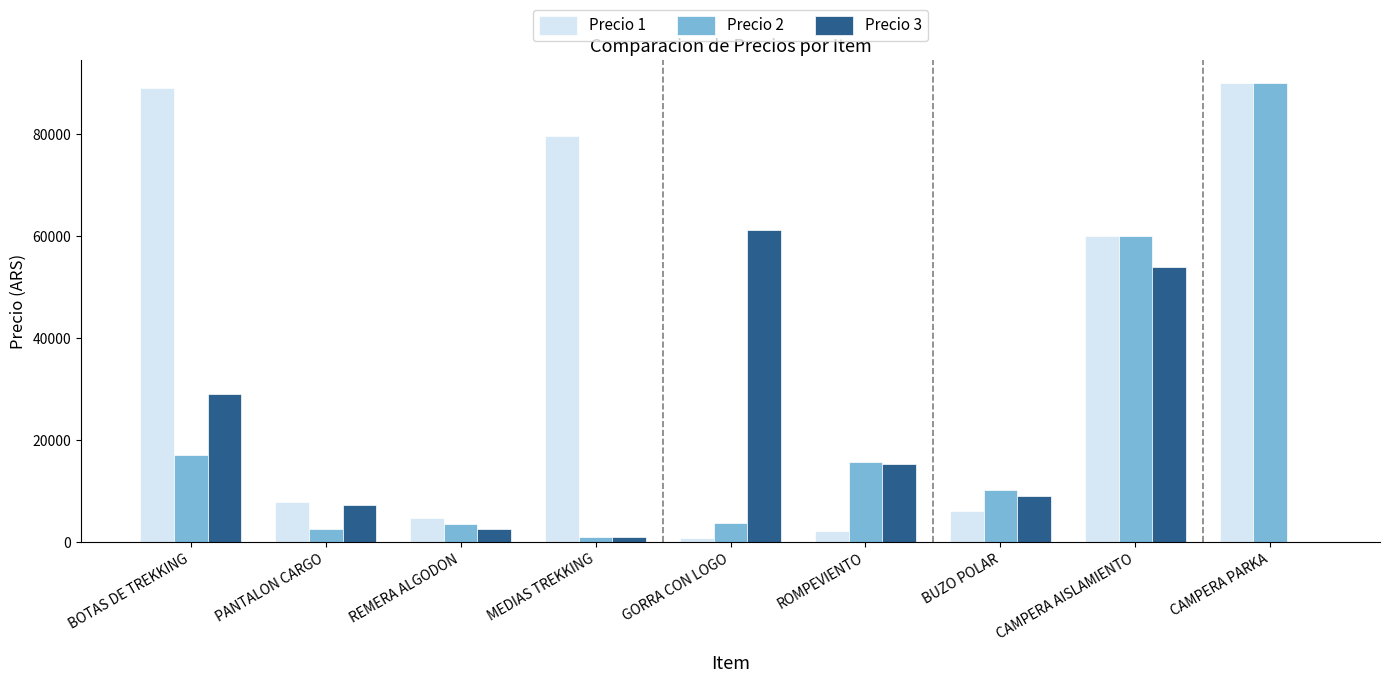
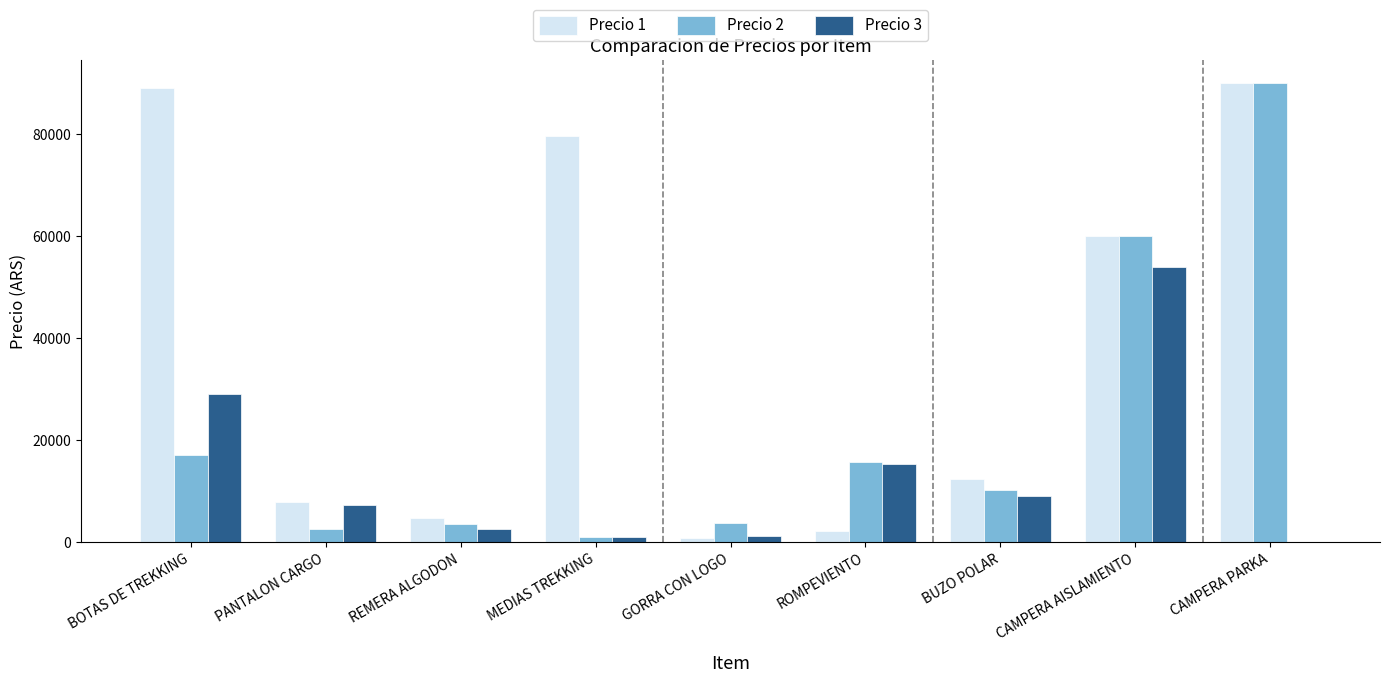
  {
    "Precio 1": {
      "BOTAS DE TREKKING": 89000,
      "PANTALON CARGO": 8000,
      "REMERA ALGODON": 5000,
      "MEDIAS TREKKING": 80000,
      "GORRA CON LOGO": 1000,
      "ROMPEVIENTO": 2000,
-     "BUZO POLAR": 6000,
+     "BUZO POLAR": 12000,
      "CAMPERA AISLAMIENTO": 60000,
      "CAMPERA PARKA": 90000
    },
    "Precio 2": {
      "BOTAS DE TREKKING": 17000,
      "PANTALON CARGO": 2000,
      "REMERA ALGODON": 4000,
      "MEDIAS TREKKING": 1000,
      "GORRA CON LOGO": 4000,
      "ROMPEVIENTO": 16000,
      "BUZO POLAR": 10000,
      "CAMPERA AISLAMIENTO": 60000,
      "CAMPERA PARKA": 90000
    },
    "Precio 3": {
      "BOTAS DE TREKKING": 29000,
      "PANTALON CARGO": 7000,
      "REMERA ALGODON": 3000,
      "MEDIAS TREKKING": 1000,
-     "GORRA CON LOGO": 61000,
+     "GORRA CON LOGO": 1000,
      "ROMPEVIENTO": 15000,
      "BUZO POLAR": 9000,
      "CAMPERA AISLAMIENTO": 54000,
      "CAMPERA PARKA": 0
    }
  }
